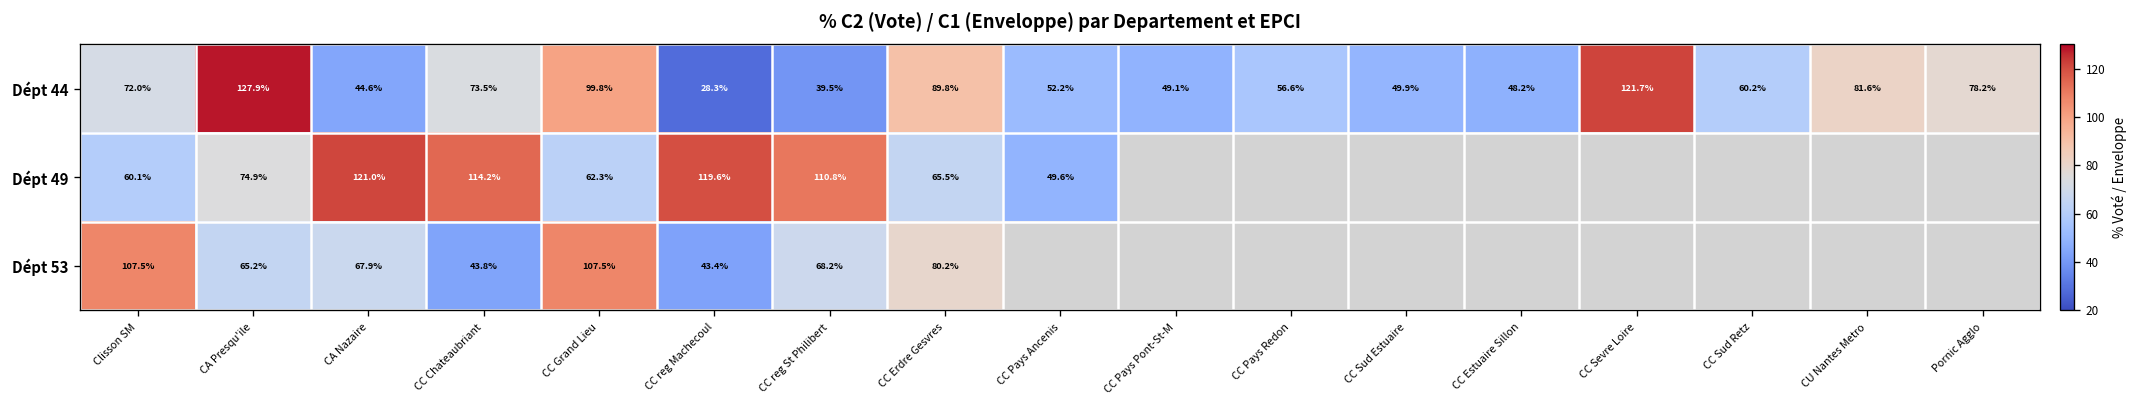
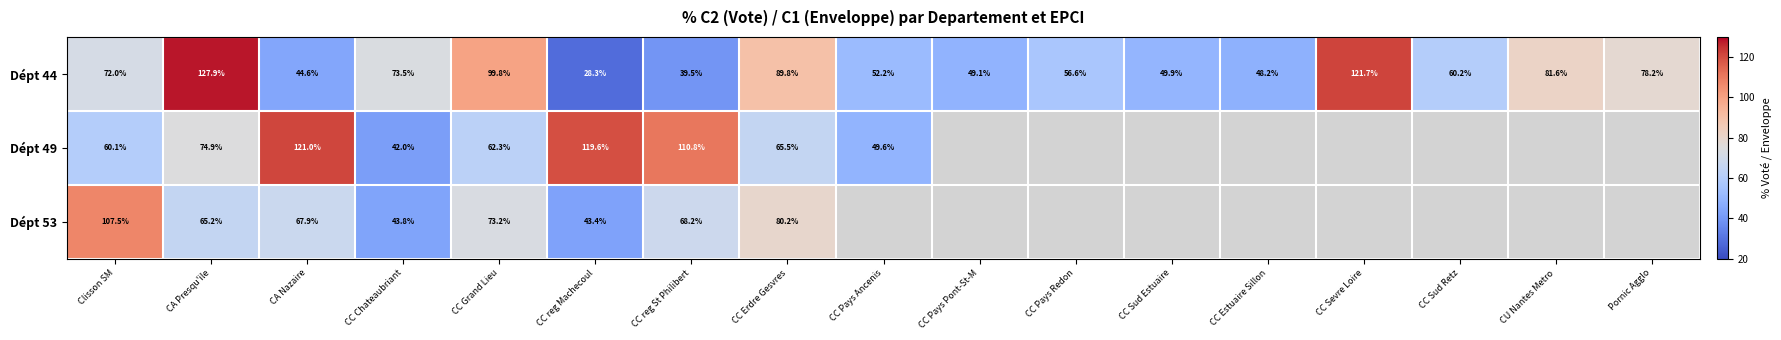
  {
    "Dépt 44": {
      "Clisson SM": "72.0%",
      "CA Presqu'ile": "127.9%",
      "CA Nazaire": "44.6%",
      "CC Chateaubriant": "73.5%",
      "CC Grand Lieu": "99.8%",
      "CC reg Machecoul": "28.3%",
      "CC reg St Philibert": "39.5%",
      "CC Erdre Gesvres": "89.8%",
      "CC Pays Ancenis": "52.2%",
      "CC Pays Pont-St-M": "49.1%",
      "CC Pays Redon": "56.6%",
      "CC Sud Estuaire": "49.9%",
      "CC Estuaire Sillon": "48.2%",
      "CC Sevre Loire": "121.7%",
      "CC Sud Retz": "60.2%",
      "CU Nantes Metro": "81.6%",
      "Pornic Agglo": "78.2%"
    },
    "Dépt 49": {
      "Clisson SM": "60.1%",
      "CA Presqu'ile": "74.9%",
      "CA Nazaire": "121.0%",
-     "CC Chateaubriant": "114.2%",
+     "CC Chateaubriant": "42.0%",
      "CC Grand Lieu": "62.3%",
      "CC reg Machecoul": "119.6%",
      "CC reg St Philibert": "110.8%",
      "CC Erdre Gesvres": "65.5%",
      "CC Pays Ancenis": "49.6%"
    },
    "Dépt 53": {
      "Clisson SM": "107.5%",
      "CA Presqu'ile": "65.2%",
      "CA Nazaire": "67.9%",
      "CC Chateaubriant": "43.8%",
-     "CC Grand Lieu": "107.5%",
+     "CC Grand Lieu": "73.2%",
      "CC reg Machecoul": "43.4%",
      "CC reg St Philibert": "68.2%",
      "CC Erdre Gesvres": "80.2%"
    }
  }
